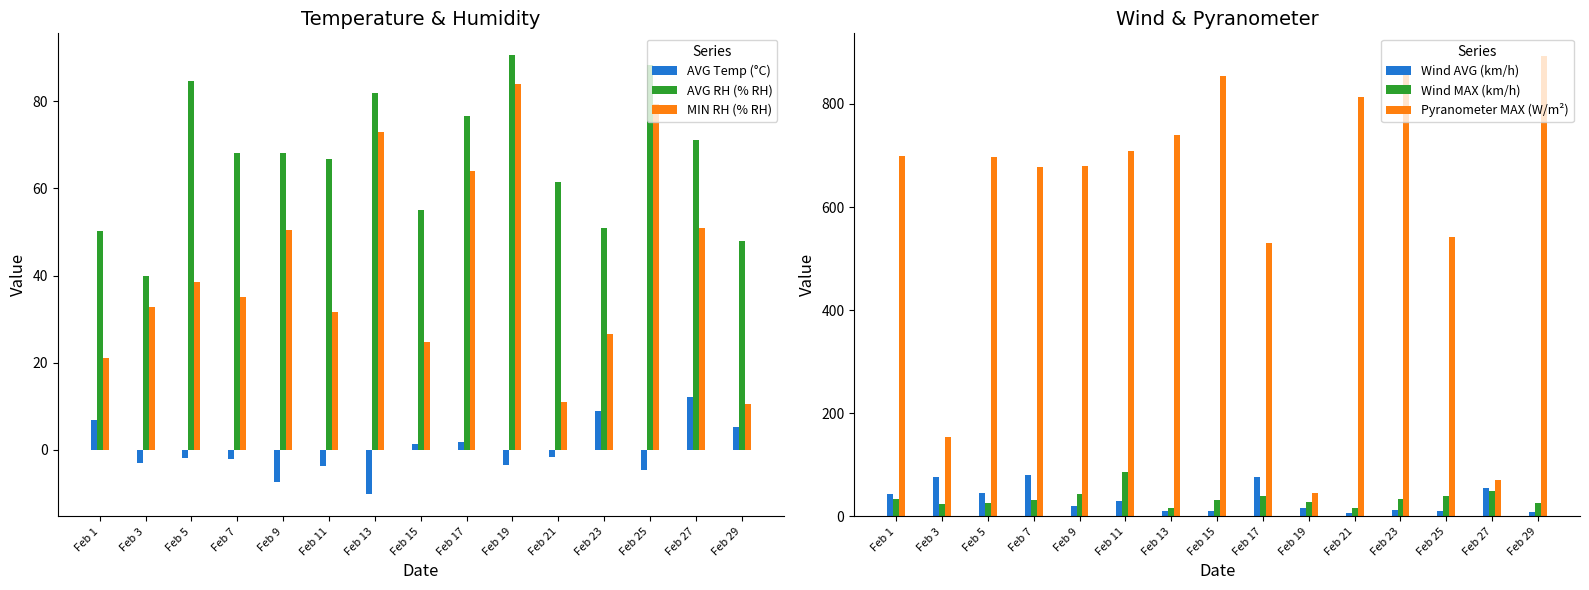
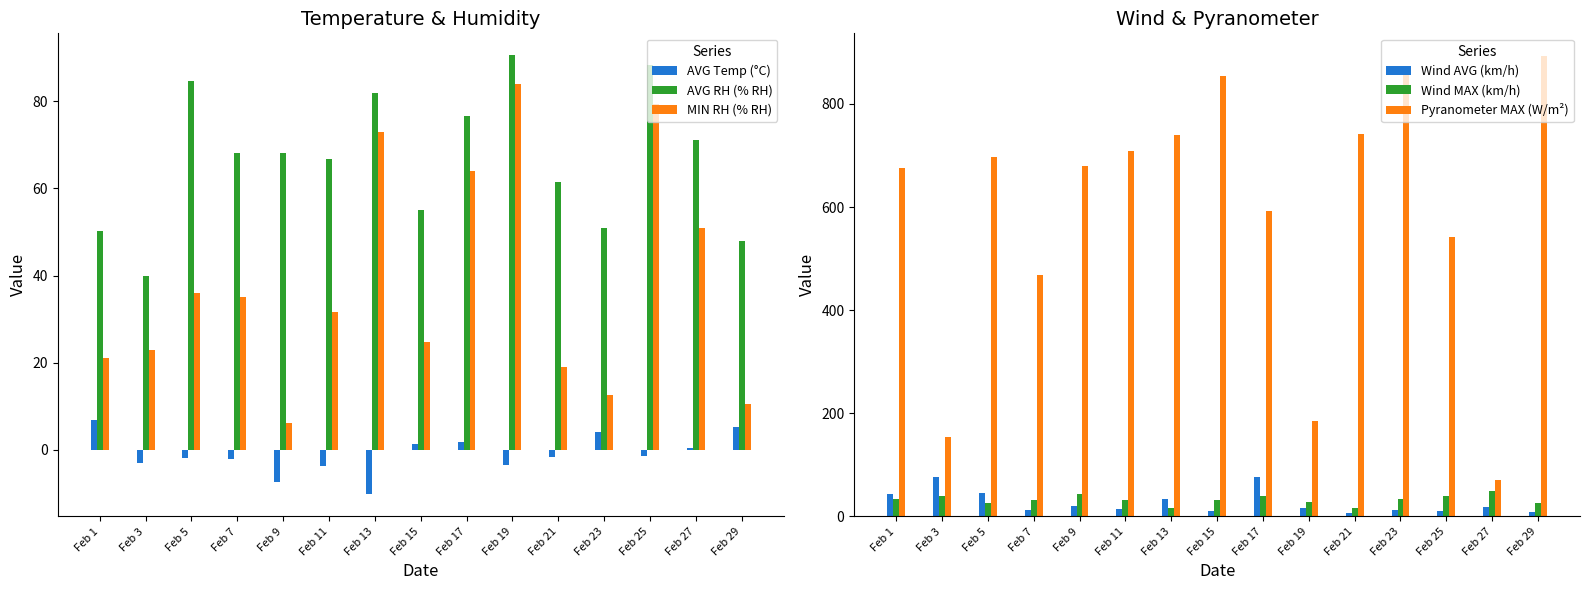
  {
    "Temperature & Humidity": {
      "AVG Temp (°C)": {
        "Feb 1": 7,
        "Feb 3": -3,
        "Feb 5": -2,
        "Feb 7": -2,
        "Feb 9": -8,
        "Feb 11": -4,
        "Feb 13": -10,
        "Feb 15": 1,
        "Feb 17": 2,
        "Feb 19": -4,
        "Feb 21": -2,
-       "Feb 23": 9,
-       "Feb 25": -5,
-       "Feb 27": 12,
+       "Feb 23": 4,
+       "Feb 25": -2,
+       "Feb 27": 0,
        "Feb 29": 5
      },
      "AVG RH (% RH)": {
        "Feb 1": 50,
        "Feb 3": 40,
        "Feb 5": 85,
        "Feb 7": 68,
        "Feb 9": 68,
        "Feb 11": 67,
        "Feb 13": 82,
        "Feb 15": 55,
        "Feb 17": 77,
        "Feb 19": 91,
        "Feb 21": 61,
        "Feb 23": 51,
        "Feb 27": 71,
        "Feb 29": 48
      },
      "MIN RH (% RH)": {
        "Feb 1": 21,
-       "Feb 3": 33,
-       "Feb 5": 39,
+       "Feb 3": 23,
+       "Feb 5": 36,
        "Feb 7": 35,
-       "Feb 9": 50,
+       "Feb 9": 6,
        "Feb 11": 32,
        "Feb 13": 73,
        "Feb 15": 25,
        "Feb 17": 64,
        "Feb 19": 84,
-       "Feb 21": 11,
-       "Feb 23": 27,
+       "Feb 21": 19,
+       "Feb 23": 13,
        "Feb 27": 51,
        "Feb 29": 11
      }
    },
    "Wind & Pyranometer": {
      "Wind AVG (km/h)": {
        "Feb 1": 40,
        "Feb 3": 80,
        "Feb 5": 50,
-       "Feb 7": 80,
+       "Feb 7": 10,
        "Feb 9": 20,
-       "Feb 11": 30,
-       "Feb 13": 10,
+       "Feb 11": 10,
+       "Feb 13": 30,
        "Feb 15": 10,
        "Feb 17": 80,
        "Feb 19": 20,
        "Feb 21": 10,
        "Feb 23": 10,
        "Feb 25": 10,
-       "Feb 27": 50,
+       "Feb 27": 20,
        "Feb 29": 10
      },
      "Wind MAX (km/h)": {
        "Feb 1": 30,
-       "Feb 3": 20,
+       "Feb 3": 40,
        "Feb 5": 30,
        "Feb 7": 30,
        "Feb 9": 40,
-       "Feb 11": 90,
+       "Feb 11": 30,
        "Feb 13": 20,
        "Feb 15": 30,
        "Feb 17": 40,
        "Feb 19": 30,
        "Feb 21": 20,
        "Feb 23": 30,
        "Feb 25": 40,
        "Feb 27": 50,
        "Feb 29": 30
      },
      "Pyranometer MAX (W/m²)": {
-       "Feb 1": 700,
+       "Feb 1": 680,
        "Feb 3": 150,
        "Feb 5": 700,
-       "Feb 7": 680,
+       "Feb 7": 470,
        "Feb 9": 680,
        "Feb 11": 710,
        "Feb 13": 740,
        "Feb 15": 850,
-       "Feb 17": 530,
-       "Feb 19": 50,
-       "Feb 21": 810,
+       "Feb 17": 590,
+       "Feb 19": 180,
+       "Feb 21": 740,
        "Feb 25": 540,
        "Feb 27": 70
      }
    }
  }
